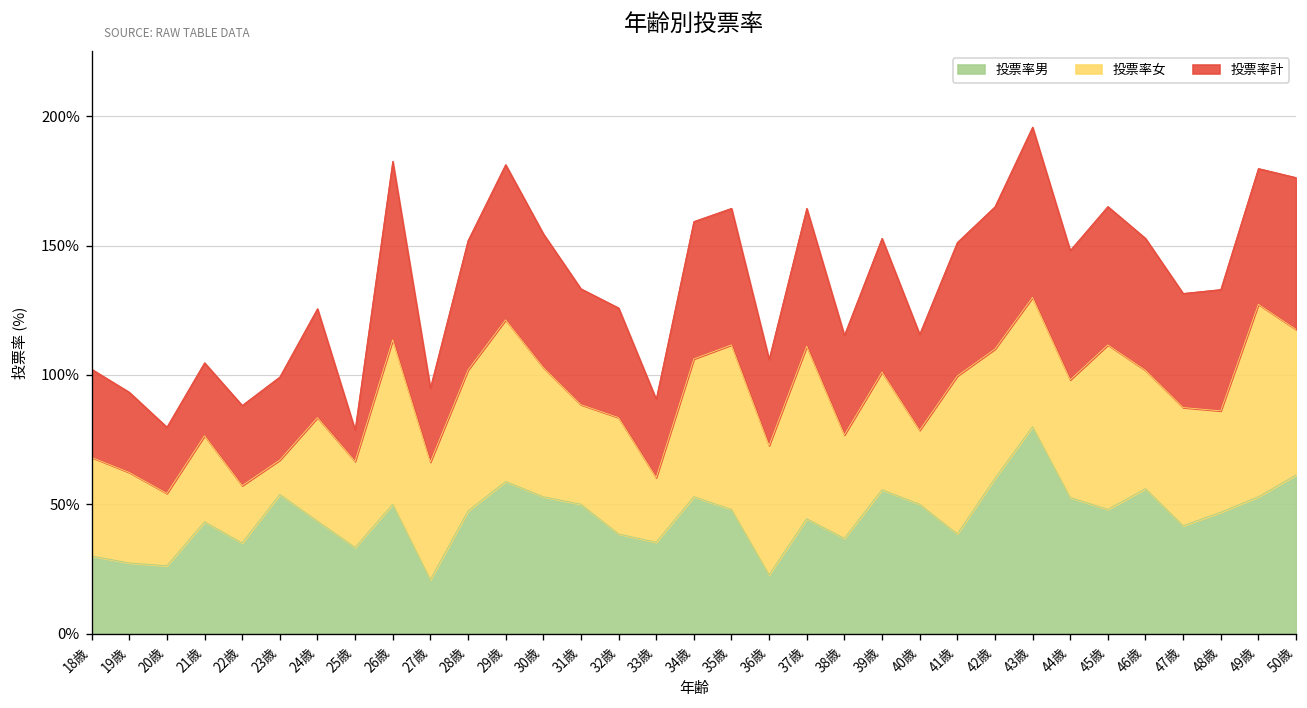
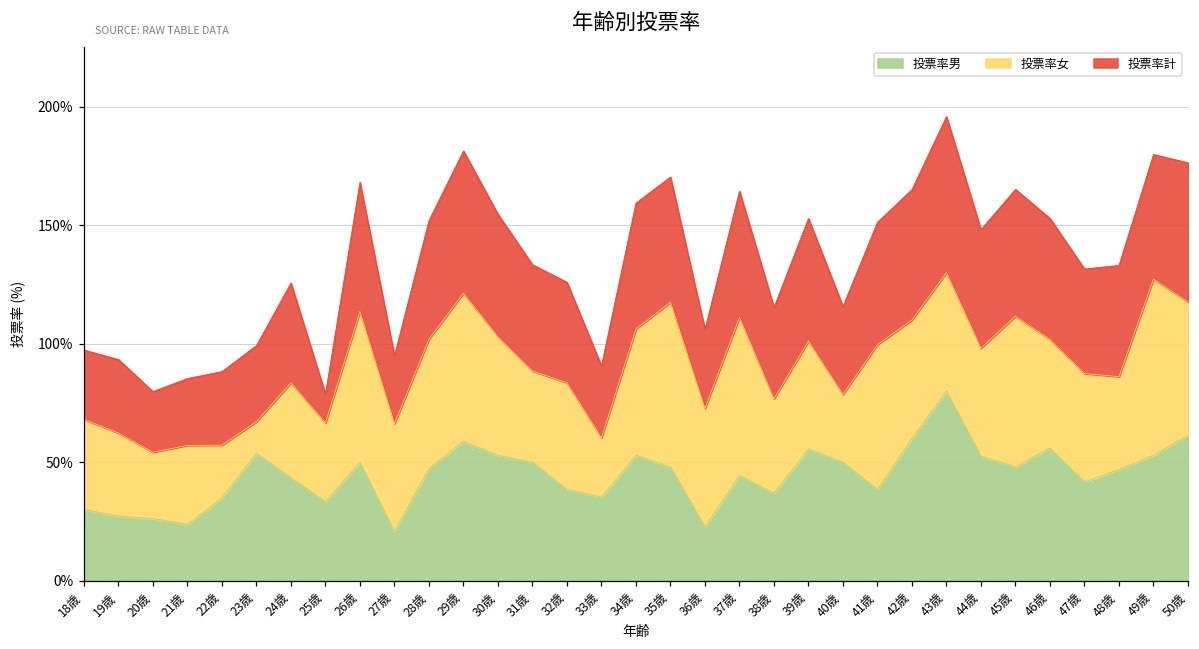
  {
    "投票率男": {
      "18歳": "30%",
      "19歳": "27%",
      "20歳": "26%",
-     "21歳": "43%",
+     "21歳": "24%",
      "22歳": "35%",
      "23歳": "54%",
      "24歳": "44%",
      "25歳": "33%",
      "26歳": "50%",
      "27歳": "21%",
      "28歳": "47%",
      "29歳": "59%",
      "30歳": "53%",
      "31歳": "50%",
      "32歳": "39%",
      "33歳": "35%",
      "34歳": "53%",
      "35歳": "48%",
      "36歳": "23%",
      "37歳": "44%",
      "38歳": "37%",
      "39歳": "56%",
      "40歳": "50%",
      "41歳": "39%",
      "42歳": "60%",
      "43歳": "80%",
      "44歳": "53%",
      "45歳": "48%",
      "46歳": "56%",
      "47歳": "42%",
      "48歳": "47%",
      "49歳": "53%",
      "50歳": "61%"
    },
    "投票率女": {
      "18歳": "38%",
      "19歳": "35%",
      "20歳": "28%",
      "21歳": "33%",
      "22歳": "22%",
      "23歳": "13%",
      "24歳": "40%",
      "25歳": "33%",
      "26歳": "64%",
      "27歳": "46%",
      "28歳": "55%",
      "29歳": "63%",
      "30歳": "50%",
      "31歳": "39%",
      "32歳": "45%",
      "33歳": "25%",
      "34歳": "53%",
-     "35歳": "64%",
+     "35歳": "70%",
      "36歳": "50%",
      "37歳": "67%",
      "38歳": "40%",
      "39歳": "45%",
      "40歳": "29%",
      "41歳": "61%",
      "42歳": "50%",
      "43歳": "50%",
      "44歳": "45%",
      "45歳": "64%",
      "46歳": "46%",
      "47歳": "46%",
      "48歳": "39%",
      "49歳": "74%",
      "50歳": "56%"
    },
    "投票率計": {
-     "18歳": "34%",
+     "18歳": "29%",
      "19歳": "31%",
      "20歳": "26%",
      "21歳": "28%",
      "22歳": "31%",
      "23歳": "32%",
      "24歳": "42%",
      "25歳": "12%",
-     "26歳": "69%",
+     "26歳": "55%",
      "27歳": "29%",
      "28歳": "50%",
      "29歳": "60%",
      "30歳": "52%",
      "31歳": "45%",
      "32歳": "42%",
      "33歳": "30%",
      "34歳": "53%",
      "35歳": "53%",
      "36歳": "33%",
      "37歳": "53%",
      "38歳": "39%",
      "39歳": "52%",
      "40歳": "37%",
      "41歳": "52%",
      "42歳": "55%",
      "43歳": "66%",
      "44歳": "50%",
      "45歳": "54%",
      "46歳": "51%",
      "47歳": "44%",
      "48歳": "47%",
      "49歳": "53%",
      "50歳": "59%"
    }
  }
